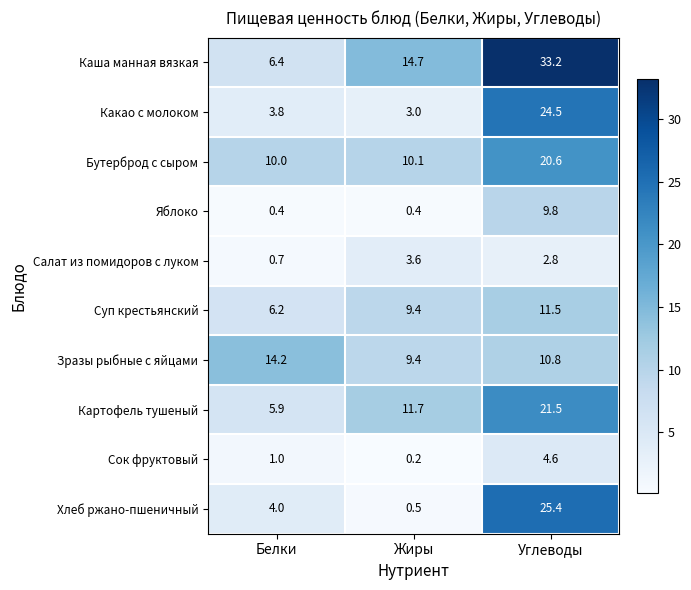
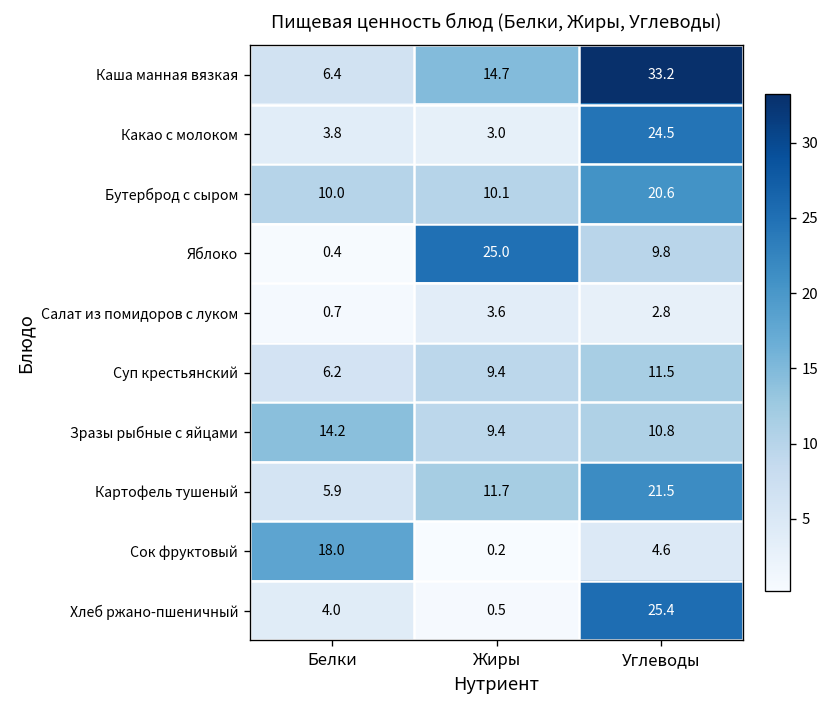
  {
    "Каша манная вязкая": {
      "Белки": 6.4,
      "Жиры": 14.7,
      "Углеводы": 33.2
    },
    "Какао с молоком": {
      "Белки": 3.8,
      "Жиры": 3.0,
      "Углеводы": 24.5
    },
    "Бутерброд с сыром": {
      "Белки": 10.0,
      "Жиры": 10.1,
      "Углеводы": 20.6
    },
    "Яблоко": {
      "Белки": 0.4,
-     "Жиры": 0.4,
+     "Жиры": 25.0,
      "Углеводы": 9.8
    },
    "Салат из помидоров с луком": {
      "Белки": 0.7,
      "Жиры": 3.6,
      "Углеводы": 2.8
    },
    "Суп крестьянский": {
      "Белки": 6.2,
      "Жиры": 9.4,
      "Углеводы": 11.5
    },
    "Зразы рыбные с яйцами": {
      "Белки": 14.2,
      "Жиры": 9.4,
      "Углеводы": 10.8
    },
    "Картофель тушеный": {
      "Белки": 5.9,
      "Жиры": 11.7,
      "Углеводы": 21.5
    },
    "Сок фруктовый": {
-     "Белки": 1.0,
+     "Белки": 18.0,
      "Жиры": 0.2,
      "Углеводы": 4.6
    },
    "Хлеб ржано-пшеничный": {
      "Белки": 4.0,
      "Жиры": 0.5,
      "Углеводы": 25.4
    }
  }
